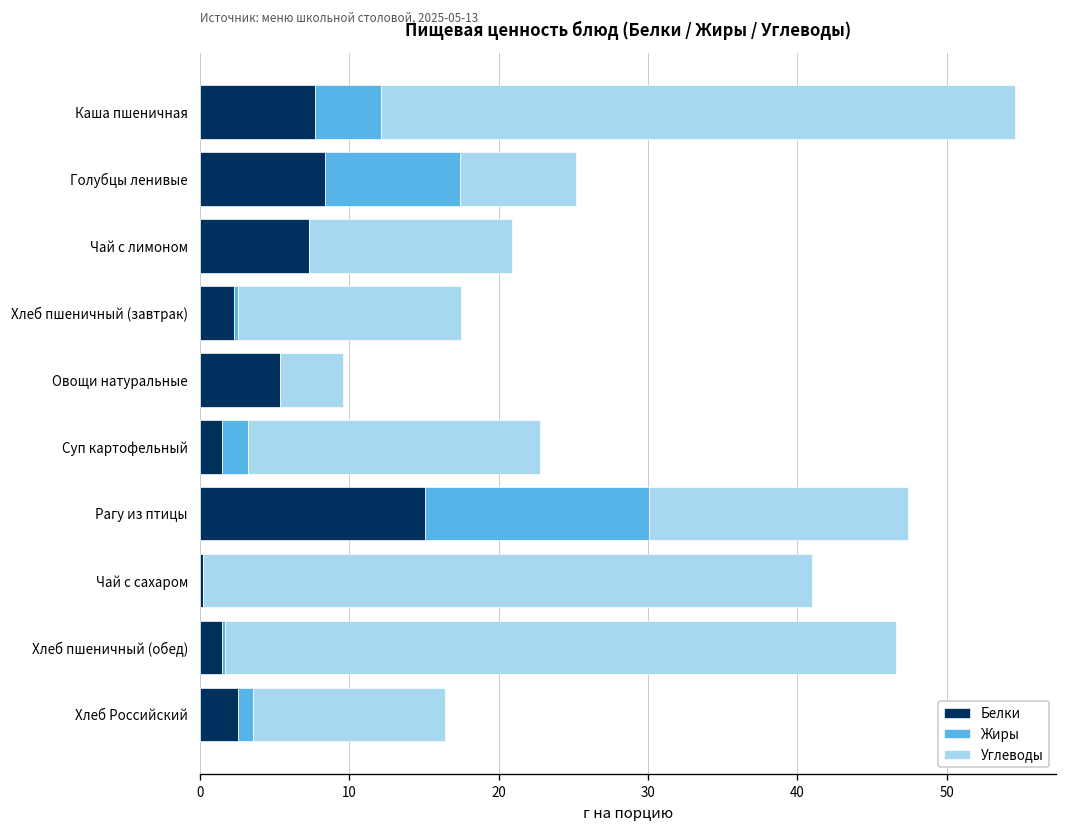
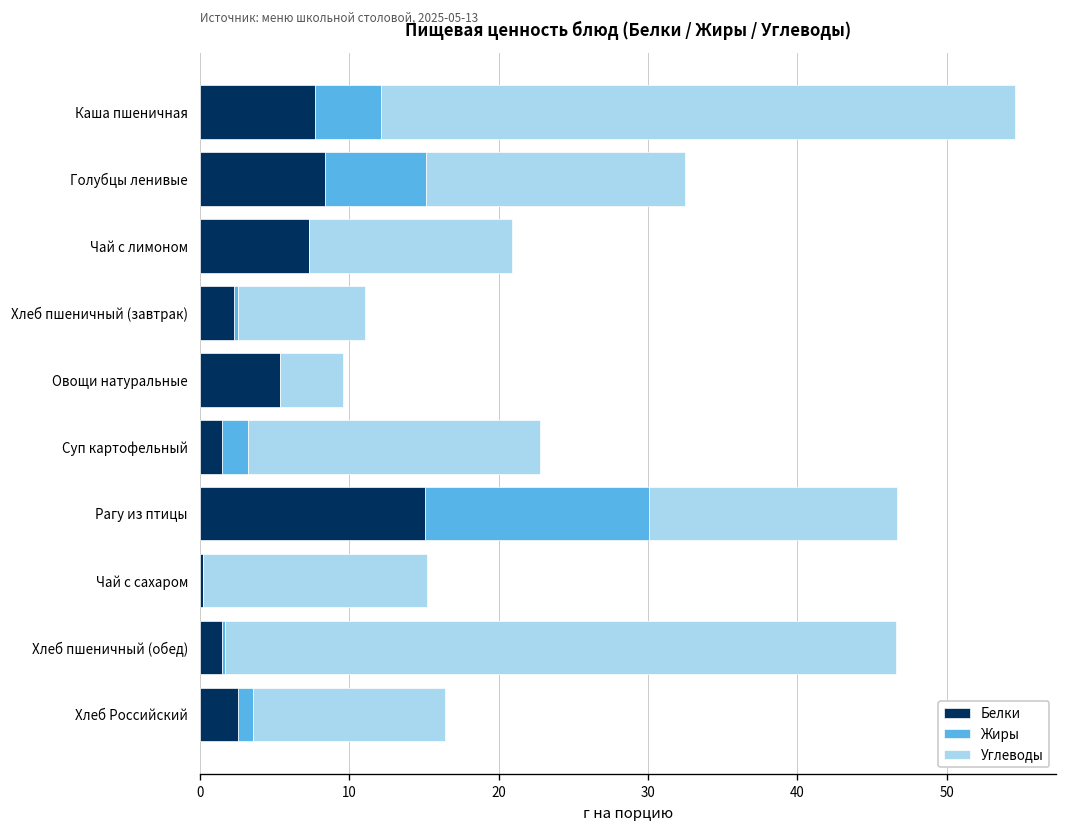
  {
    "Белки": {
      "Каша пшеничная": 7.7,
      "Голубцы ленивые": 8.4,
      "Чай с лимоном": 7.3,
      "Хлеб пшеничный (завтрак)": 2.3,
      "Овощи натуральные": 5.4,
      "Суп картофельный": 1.5,
      "Рагу из птицы": 15.1,
      "Хлеб пшеничный (обед)": 1.5,
      "Хлеб Российский": 2.6
    },
    "Жиры": {
      "Каша пшеничная": 4.5,
-     "Голубцы ленивые": 9.1,
+     "Голубцы ленивые": 6.8,
      "Чай с лимоном": 0.0,
      "Хлеб пшеничный (завтрак)": 0.3,
      "Овощи натуральные": 0.0,
      "Суп картофельный": 1.8,
      "Рагу из птицы": 15.0,
      "Чай с сахаром": 0.0,
      "Хлеб Российский": 1.0
    },
    "Углеводы": {
      "Каша пшеничная": 42.4,
-     "Голубцы ленивые": 7.7,
+     "Голубцы ленивые": 17.3,
      "Чай с лимоном": 13.6,
-     "Хлеб пшеничный (завтрак)": 14.9,
+     "Хлеб пшеничный (завтрак)": 8.5,
      "Овощи натуральные": 4.2,
      "Суп картофельный": 19.5,
-     "Рагу из птицы": 17.4,
-     "Чай с сахаром": 40.8,
+     "Рагу из птицы": 16.6,
+     "Чай с сахаром": 15.0,
      "Хлеб пшеничный (обед)": 44.9,
      "Хлеб Российский": 12.8
    }
  }
